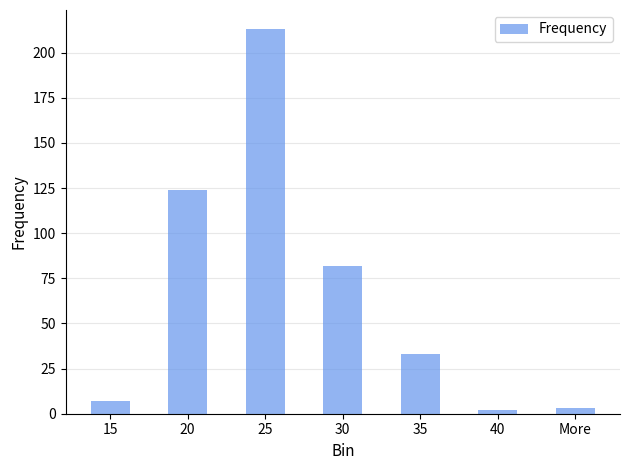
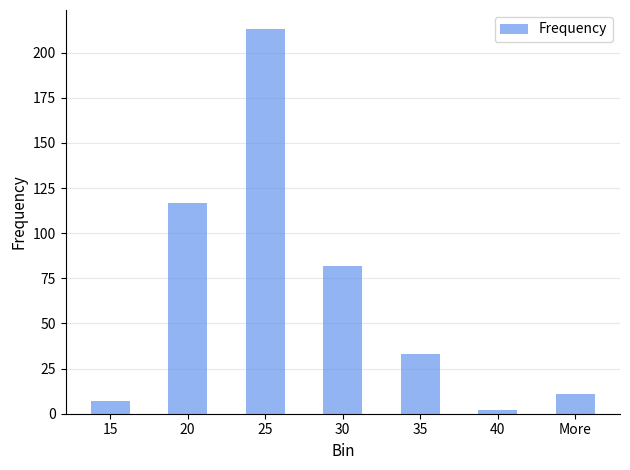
  {
    "15": 7,
-   "20": 124,
+   "20": 117,
    "25": 213,
    "30": 82,
    "35": 33,
    "40": 2,
-   "More": 3
+   "More": 11
  }
